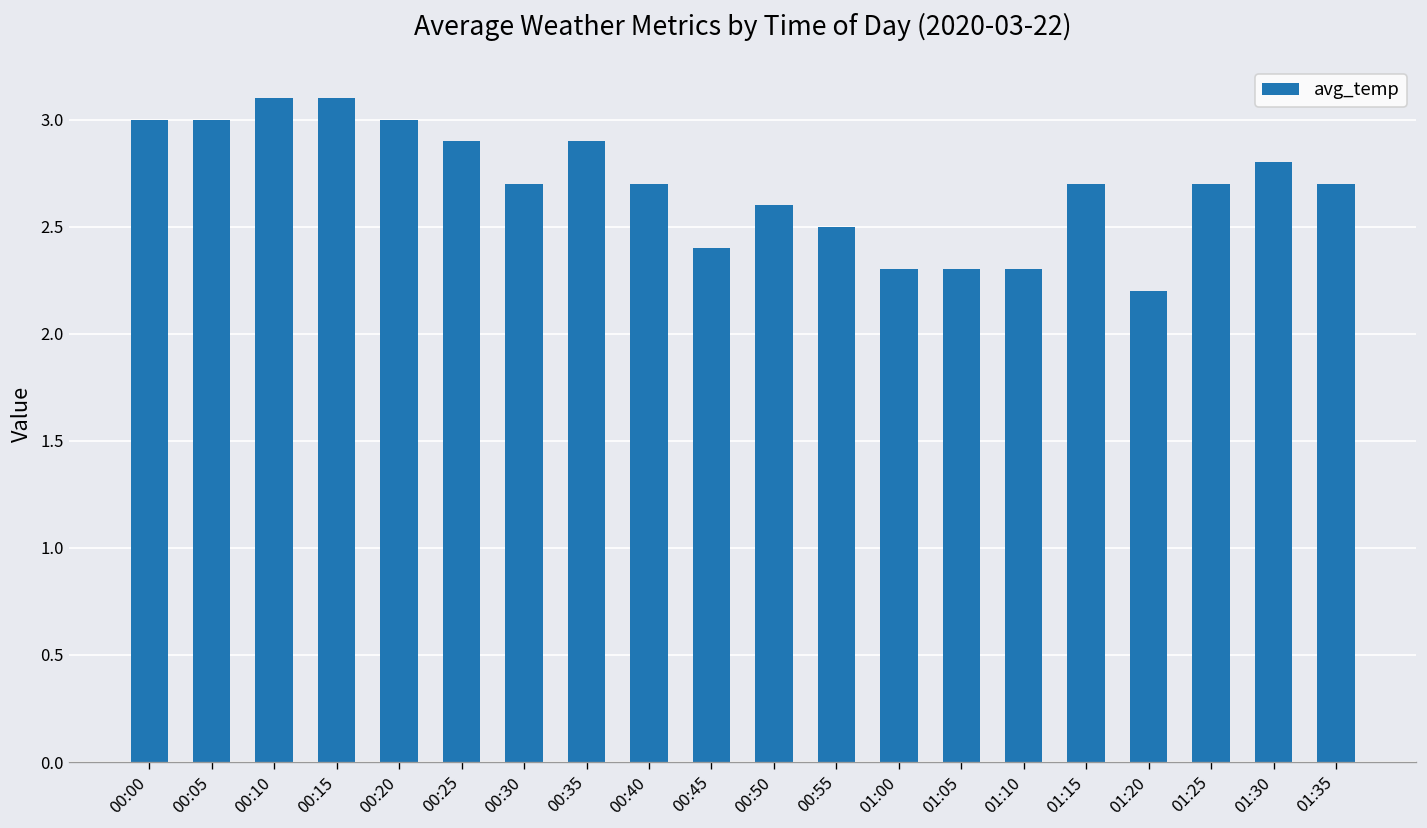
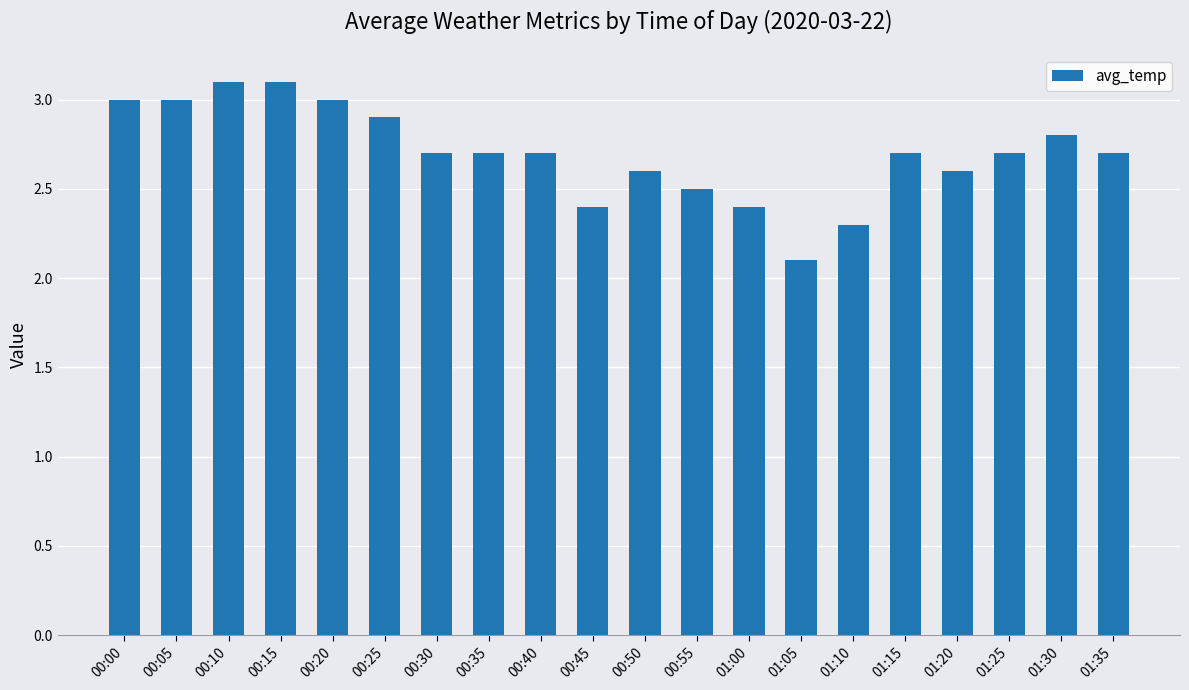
  {
    "00:00": 3.0,
    "00:05": 3.0,
    "00:10": 3.1,
    "00:15": 3.1,
    "00:20": 3.0,
    "00:25": 2.9,
    "00:30": 2.7,
-   "00:35": 2.9,
+   "00:35": 2.7,
    "00:40": 2.7,
    "00:45": 2.4,
    "00:50": 2.6,
    "00:55": 2.5,
-   "01:00": 2.3,
-   "01:05": 2.3,
+   "01:00": 2.4,
+   "01:05": 2.1,
    "01:10": 2.3,
    "01:15": 2.7,
-   "01:20": 2.2,
+   "01:20": 2.6,
    "01:25": 2.7,
    "01:30": 2.8,
    "01:35": 2.7
  }
